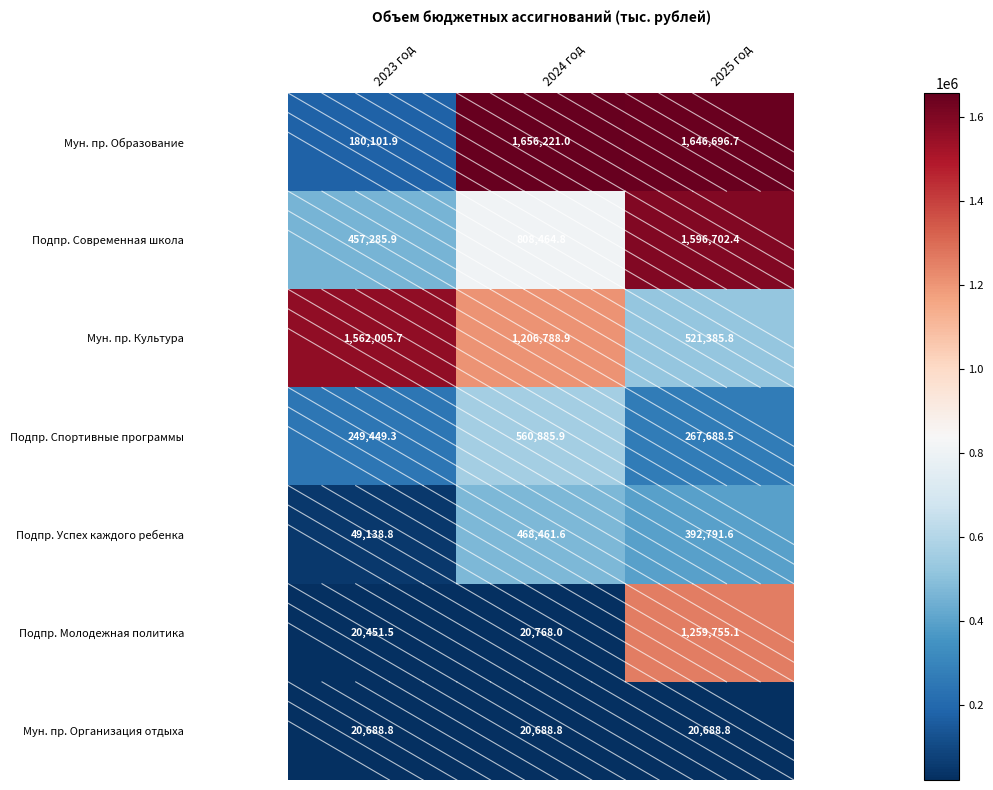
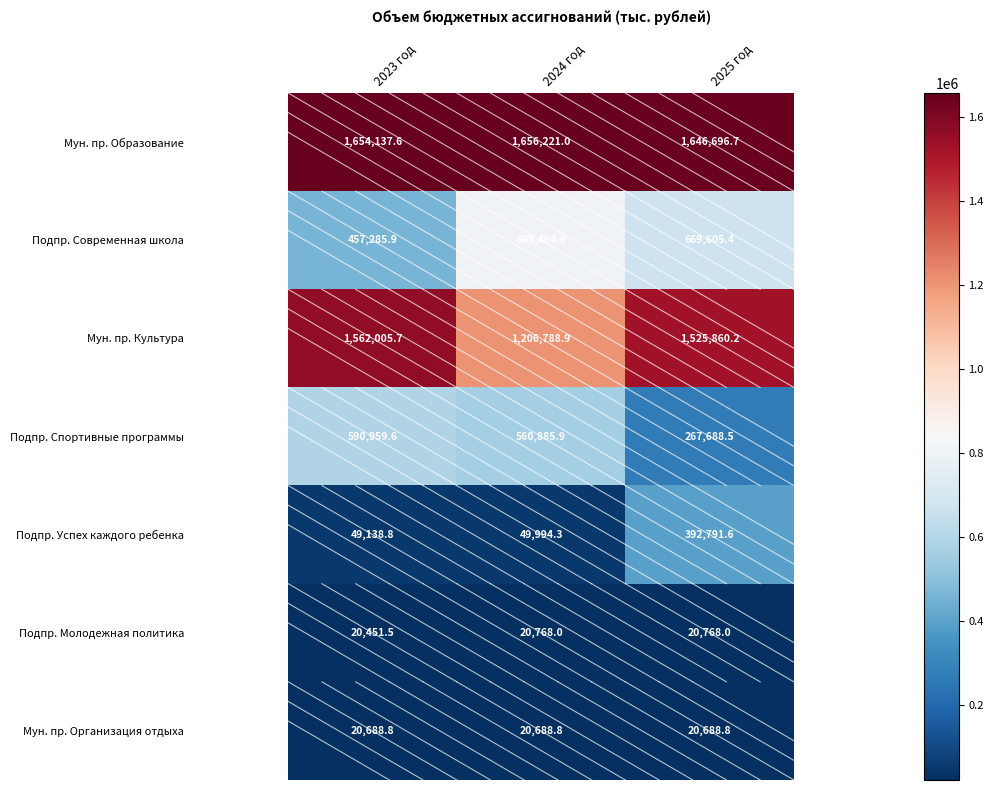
  {
    "Мун. пр. Образование": {
-     "2023 год": "180,101.9",
+     "2023 год": "1,654,137.6",
      "2024 год": "1,656,221.0",
      "2025 год": "1,646,696.7"
    },
    "Подпр. Современная школа": {
      "2023 год": "457,285.9",
-     "2025 год": "1,596,702.4"
+     "2025 год": "669,605.4"
    },
    "Мун. пр. Культура": {
      "2023 год": "1,562,005.7",
      "2024 год": "1,206,788.9",
-     "2025 год": "521,385.8"
+     "2025 год": "1,525,860.2"
    },
    "Подпр. Спортивные программы": {
-     "2023 год": "249,449.3",
+     "2023 год": "590,959.6",
      "2024 год": "560,885.9",
      "2025 год": "267,688.5"
    },
    "Подпр. Успех каждого ребенка": {
      "2023 год": "49,138.8",
-     "2024 год": "468,461.6",
+     "2024 год": "49,994.3",
      "2025 год": "392,791.6"
    },
    "Подпр. Молодежная политика": {
      "2023 год": "20,451.5",
      "2024 год": "20,768.0",
-     "2025 год": "1,259,755.1"
+     "2025 год": "20,768.0"
    },
    "Мун. пр. Организация отдыха": {
      "2023 год": "20,688.8",
      "2024 год": "20,688.8",
      "2025 год": "20,688.8"
    }
  }
